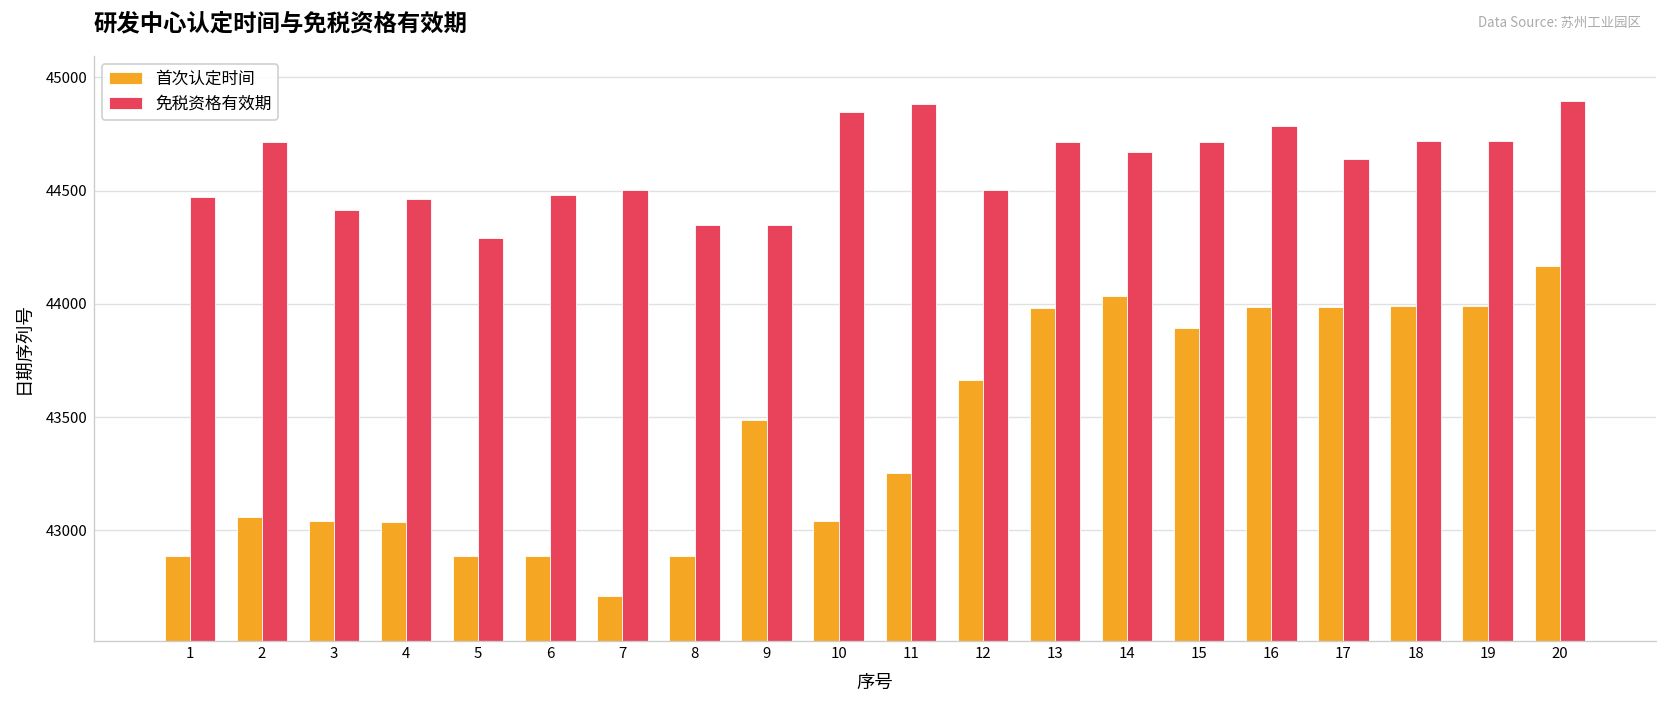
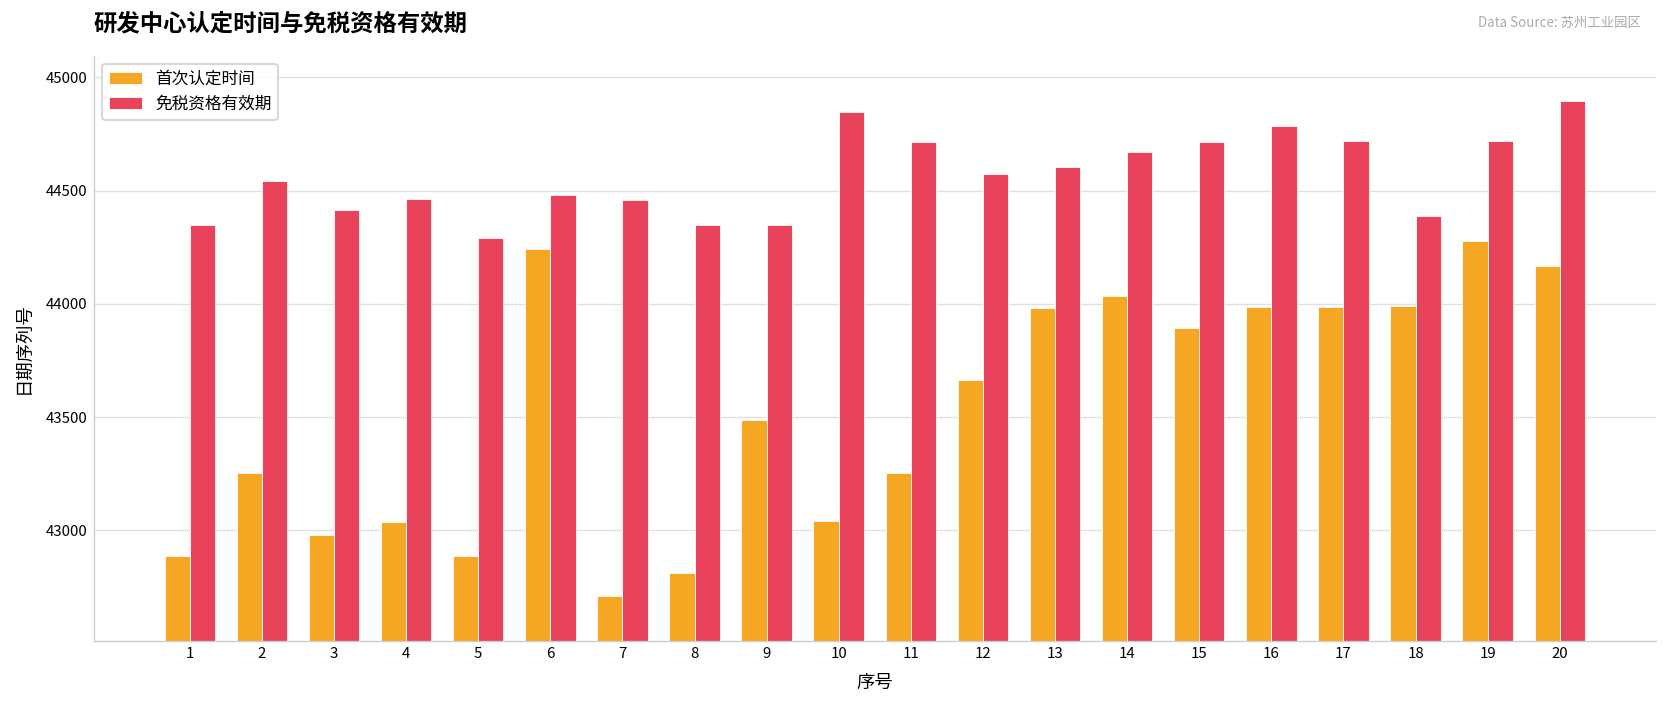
  {
    "首次认定时间": {
      "1": 42890,
-     "2": 43060,
-     "3": 43040,
+     "2": 43250,
+     "3": 42980,
      "4": 43040,
      "5": 42890,
-     "6": 42890,
+     "6": 44240,
      "7": 42710,
-     "8": 42890,
+     "8": 42810,
      "9": 43490,
      "10": 43040,
      "11": 43250,
      "12": 43660,
      "13": 43980,
      "14": 44030,
      "15": 43900,
      "16": 43990,
      "17": 43990,
      "18": 43990,
-     "19": 43990,
+     "19": 44280,
      "20": 44170
    },
    "免税资格有效期": {
-     "1": 44470,
-     "2": 44710,
+     "1": 44350,
+     "2": 44540,
      "3": 44410,
      "4": 44460,
      "5": 44290,
      "6": 44480,
-     "7": 44500,
+     "7": 44460,
      "8": 44350,
      "9": 44350,
      "10": 44850,
-     "11": 44880,
-     "12": 44500,
-     "13": 44710,
+     "11": 44710,
+     "12": 44580,
+     "13": 44610,
      "14": 44670,
      "15": 44720,
      "16": 44780,
-     "17": 44640,
-     "18": 44720,
+     "17": 44720,
+     "18": 44390,
      "19": 44720,
      "20": 44900
    }
  }
